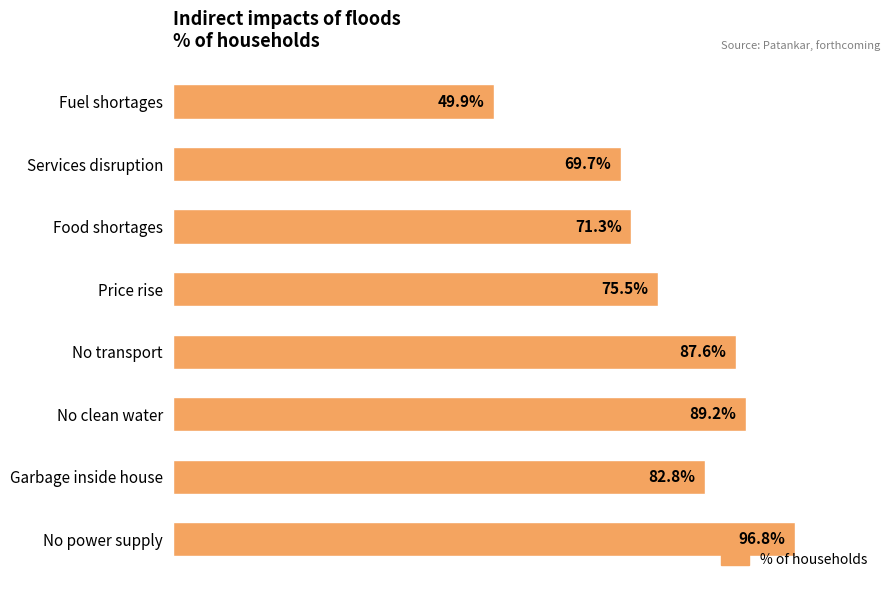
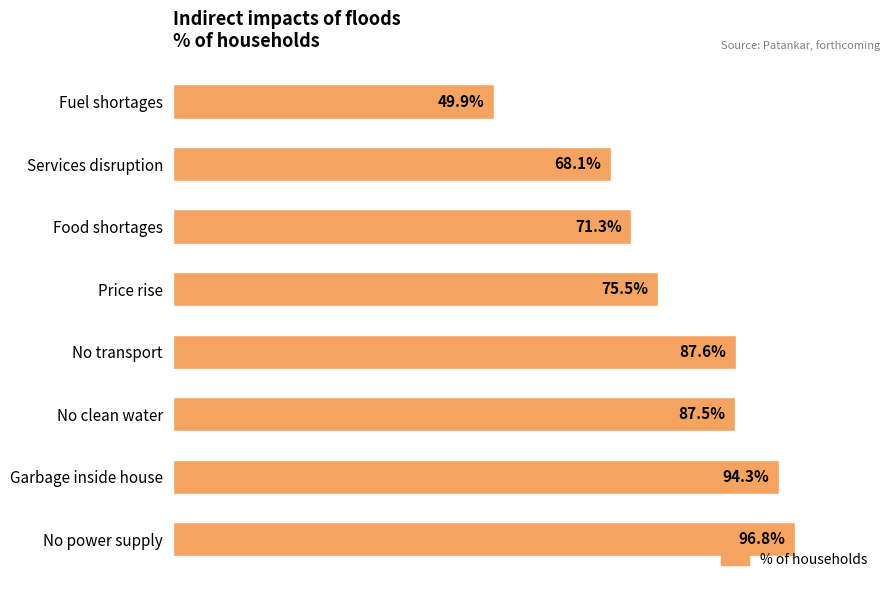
  {
    "Fuel shortages": "49.9%",
-   "Services disruption": "69.7%",
+   "Services disruption": "68.1%",
    "Food shortages": "71.3%",
    "Price rise": "75.5%",
    "No transport": "87.6%",
-   "No clean water": "89.2%",
-   "Garbage inside house": "82.8%",
+   "No clean water": "87.5%",
+   "Garbage inside house": "94.3%",
    "No power supply": "96.8%"
  }
